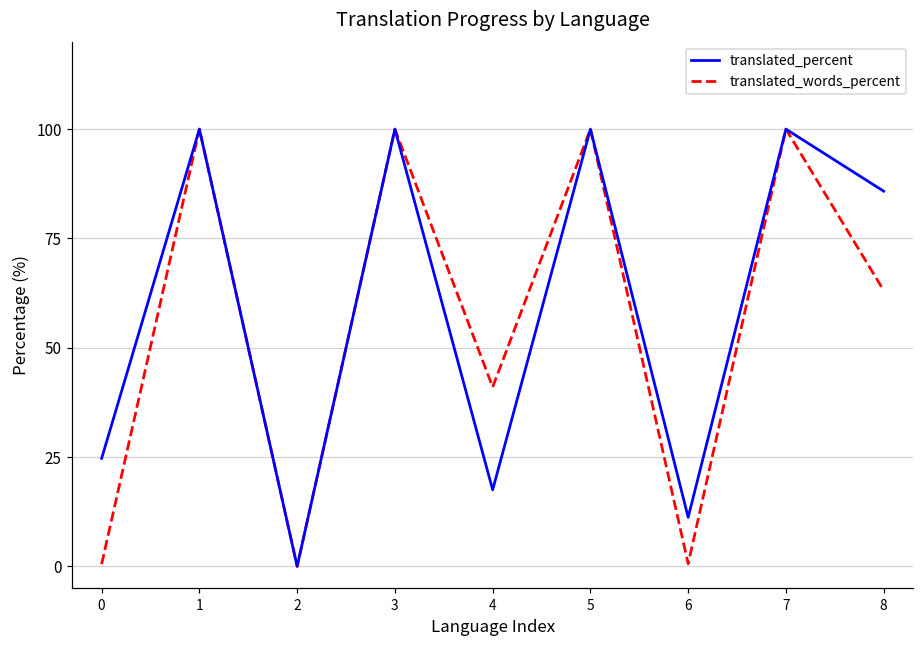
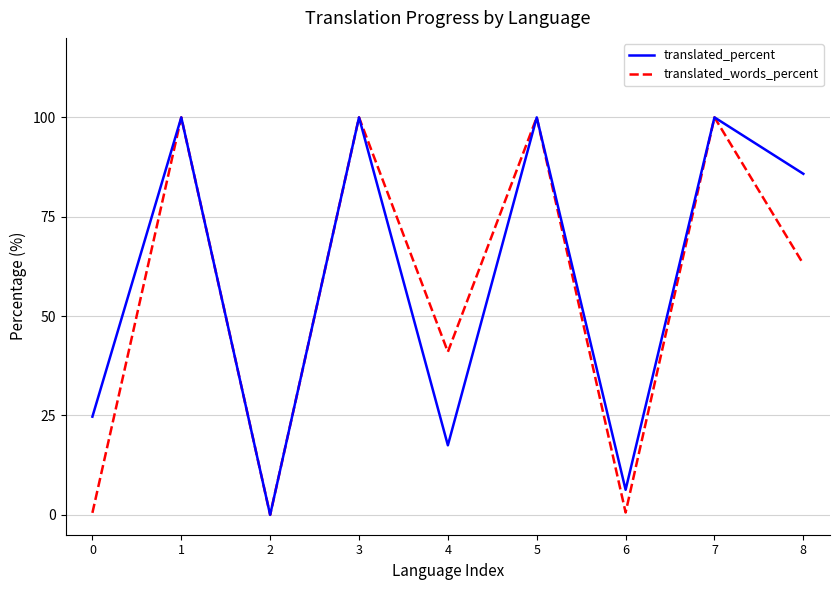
  {
    "translated_percent": {
      "0": 25,
      "4": 18,
-     "6": 11,
+     "6": 6,
      "8": 86
    },
    "translated_words_percent": {
      "0": 1,
      "4": 41,
      "6": 1,
      "8": 63
    }
  }
